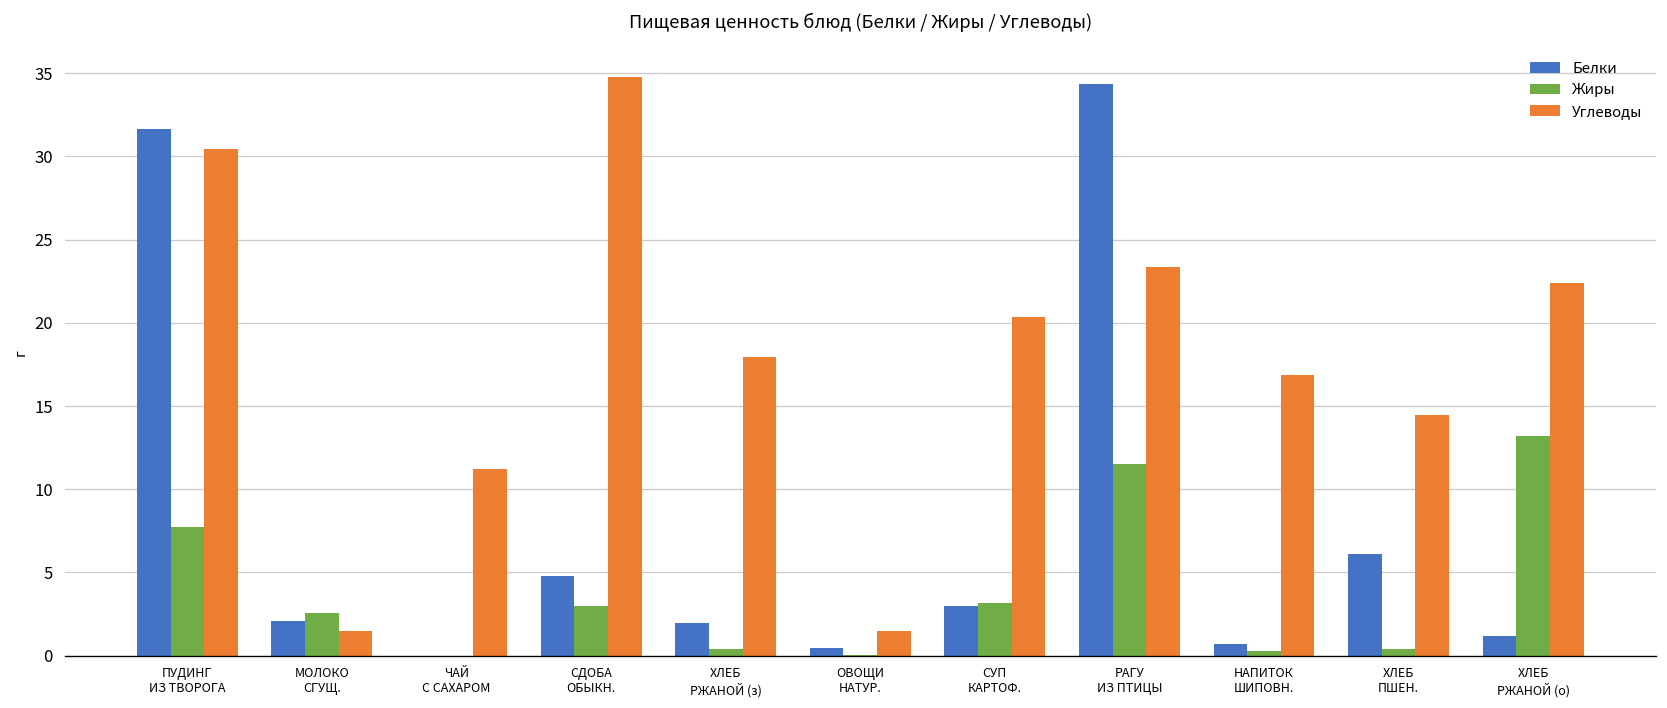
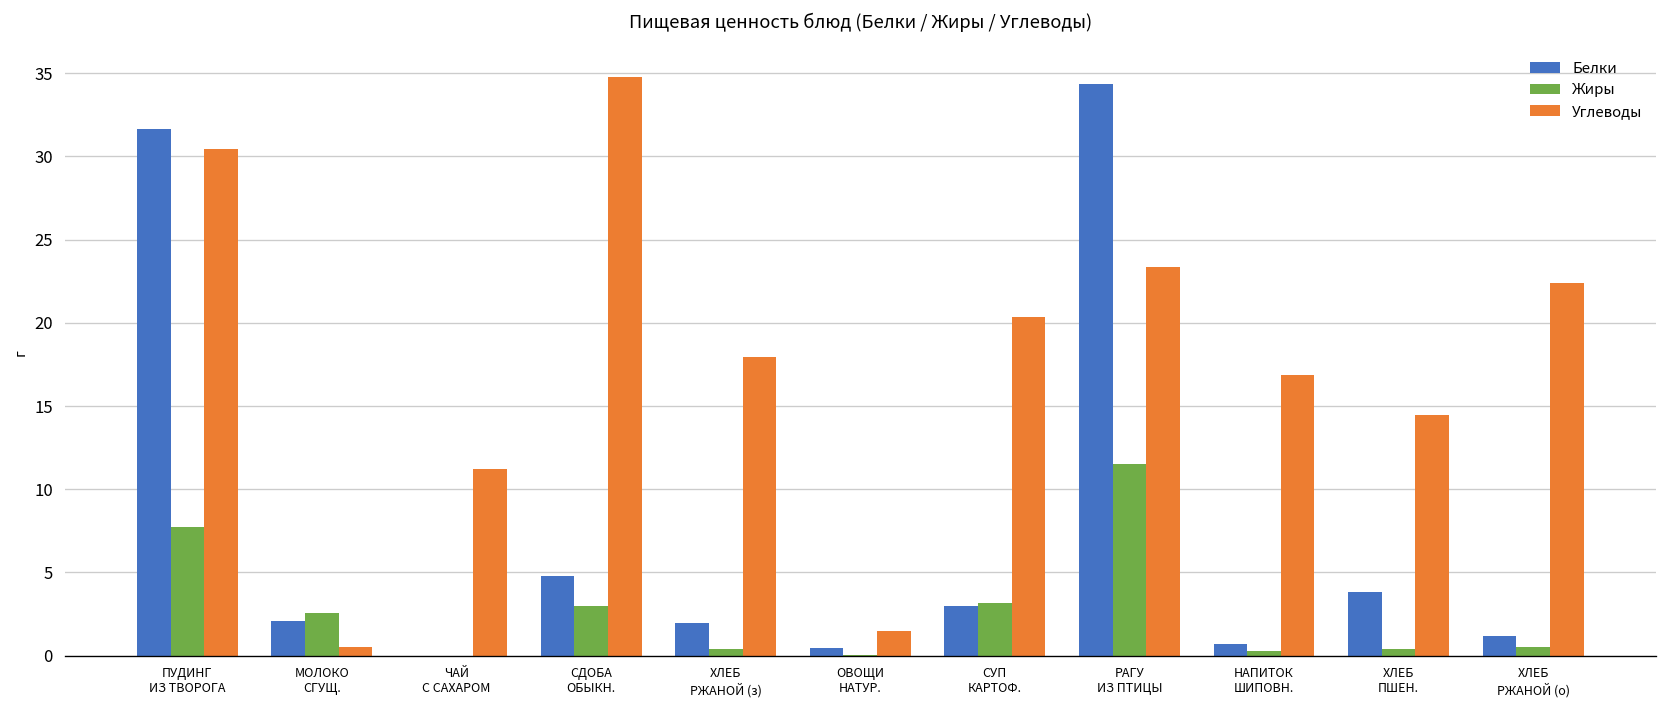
  {
    "Белки": {
      "ПУДИНГ ИЗ ТВОРОГА": 31.7,
      "МОЛОКО СГУЩ.": 2.1,
      "ЧАЙ С САХАРОМ": 0.0,
      "СДОБА ОБЫКН.": 4.8,
      "ХЛЕБ РЖАНОЙ (з)": 2.0,
      "ОВОЩИ НАТУР.": 0.5,
      "СУП КАРТОФ.": 3.0,
      "РАГУ ИЗ ПТИЦЫ": 34.4,
      "НАПИТОК ШИПОВН.": 0.7,
-     "ХЛЕБ ПШЕН.": 6.1,
+     "ХЛЕБ ПШЕН.": 3.8,
      "ХЛЕБ РЖАНОЙ (о)": 1.2
    },
    "Жиры": {
      "ПУДИНГ ИЗ ТВОРОГА": 7.8,
      "МОЛОКО СГУЩ.": 2.6,
      "ЧАЙ С САХАРОМ": 0.0,
      "СДОБА ОБЫКН.": 3.0,
      "ХЛЕБ РЖАНОЙ (з)": 0.4,
      "СУП КАРТОФ.": 3.2,
      "РАГУ ИЗ ПТИЦЫ": 11.5,
      "НАПИТОК ШИПОВН.": 0.3,
      "ХЛЕБ ПШЕН.": 0.4,
-     "ХЛЕБ РЖАНОЙ (о)": 13.2
+     "ХЛЕБ РЖАНОЙ (о)": 0.5
    },
    "Углеводы": {
      "ПУДИНГ ИЗ ТВОРОГА": 30.4,
-     "МОЛОКО СГУЩ.": 1.5,
+     "МОЛОКО СГУЩ.": 0.5,
      "ЧАЙ С САХАРОМ": 11.2,
      "СДОБА ОБЫКН.": 34.8,
      "ХЛЕБ РЖАНОЙ (з)": 17.9,
      "ОВОЩИ НАТУР.": 1.5,
      "СУП КАРТОФ.": 20.4,
      "РАГУ ИЗ ПТИЦЫ": 23.3,
      "НАПИТОК ШИПОВН.": 16.9,
      "ХЛЕБ ПШЕН.": 14.5,
      "ХЛЕБ РЖАНОЙ (о)": 22.4
    }
  }
